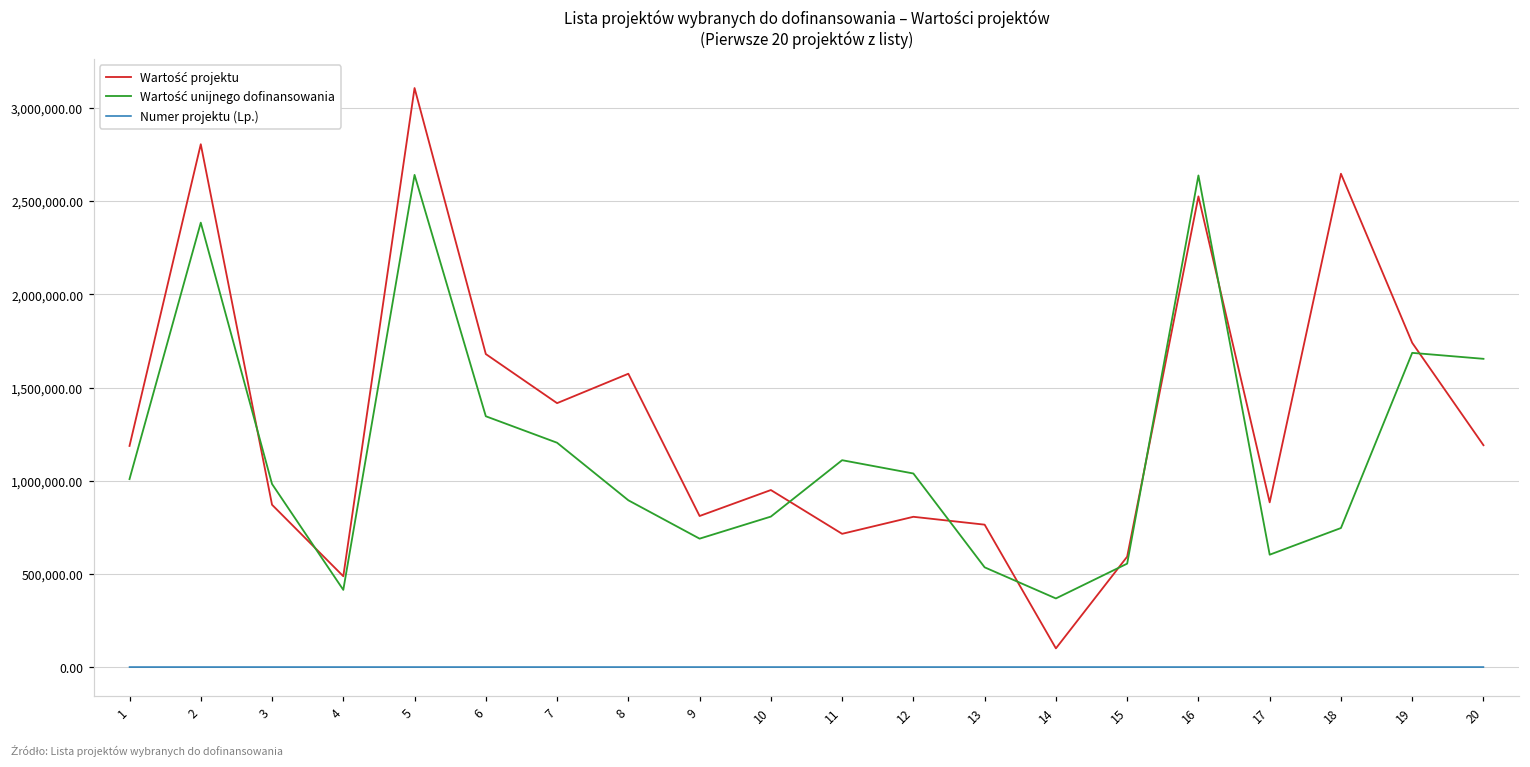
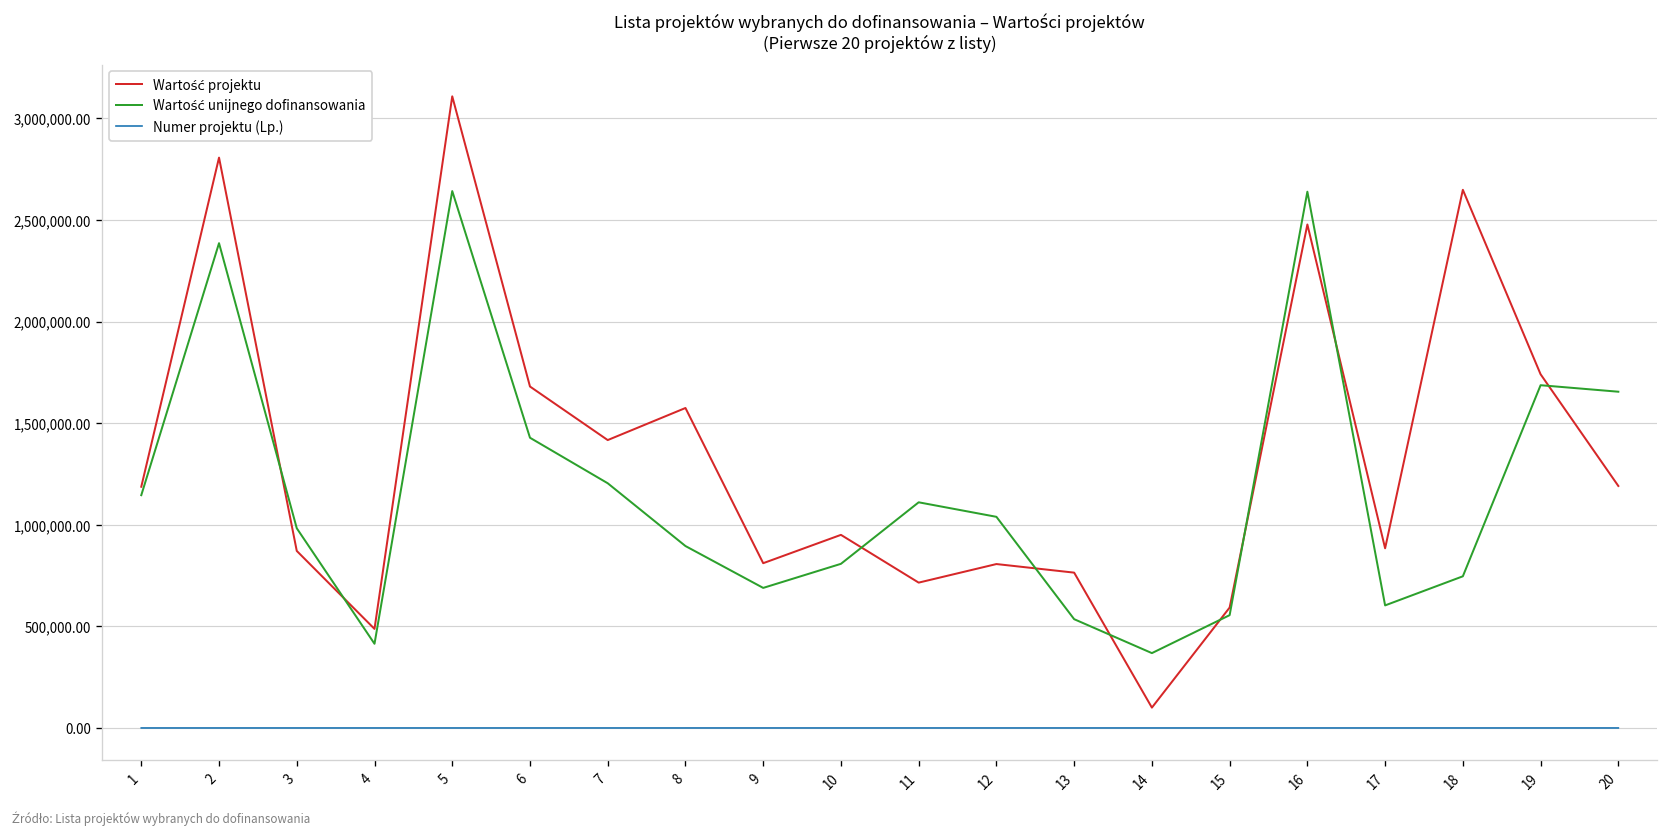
  {
    "Wartość projektu": {
      "1": "1,190,000",
      "2": "2,810,000",
      "3": "870,000",
      "4": "490,000",
      "5": "3,110,000",
      "6": "1,680,000",
      "7": "1,420,000",
      "8": "1,570,000",
      "9": "810,000",
      "10": "950,000",
      "11": "720,000",
      "12": "810,000",
      "13": "760,000",
      "14": "100,000",
      "15": "590,000",
-     "16": "2,530,000",
+     "16": "2,480,000",
      "17": "880,000",
      "18": "2,650,000",
      "19": "1,740,000",
      "20": "1,190,000"
    },
    "Wartość unijnego dofinansowania": {
-     "1": "1,010,000",
+     "1": "1,150,000",
      "2": "2,390,000",
      "3": "980,000",
      "4": "410,000",
      "5": "2,640,000",
-     "6": "1,350,000",
+     "6": "1,430,000",
      "7": "1,200,000",
      "8": "900,000",
      "9": "690,000",
      "10": "810,000",
      "11": "1,110,000",
      "12": "1,040,000",
      "13": "540,000",
      "14": "370,000",
      "15": "560,000",
      "16": "2,640,000",
      "17": "600,000",
      "18": "750,000",
      "19": "1,690,000",
      "20": "1,650,000"
    },
    "Numer projektu (Lp.)": {
      "1": "0",
      "2": "0",
      "3": "0",
      "4": "0",
      "5": "0",
      "6": "0",
      "7": "0",
      "8": "0",
      "9": "0",
      "10": "0",
      "11": "0",
      "12": "0",
      "13": "0",
      "14": "0",
      "15": "0",
      "16": "0",
      "17": "0",
      "18": "0",
      "19": "0",
      "20": "0"
    }
  }
